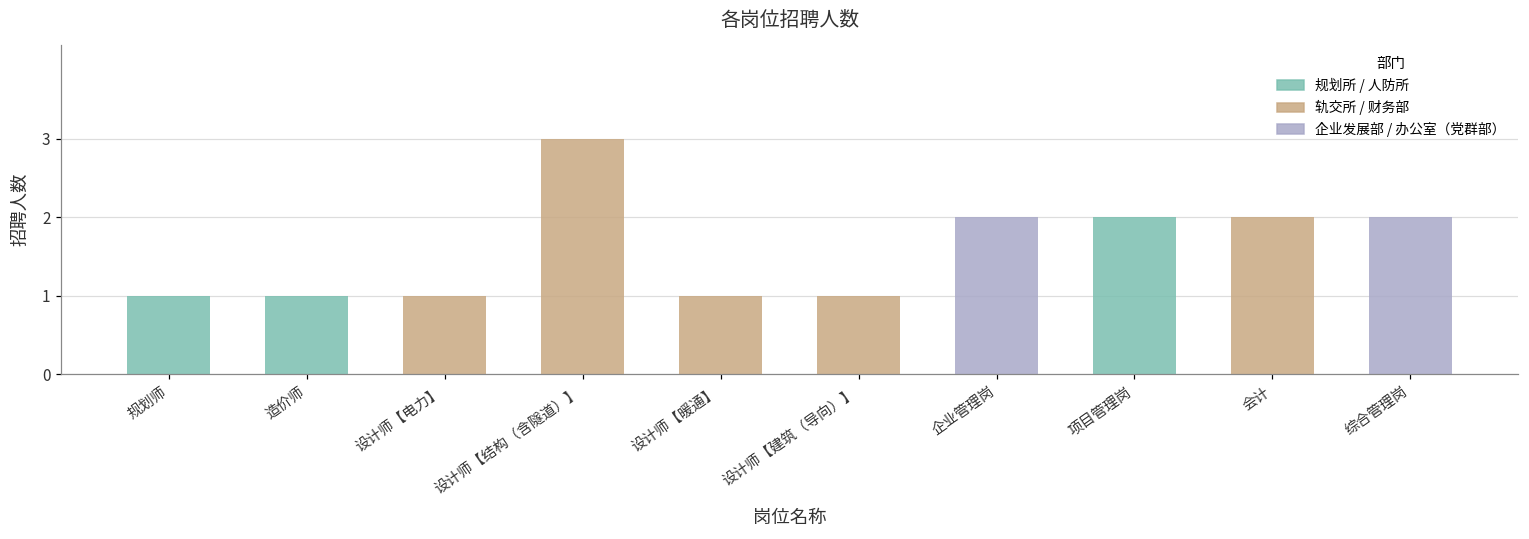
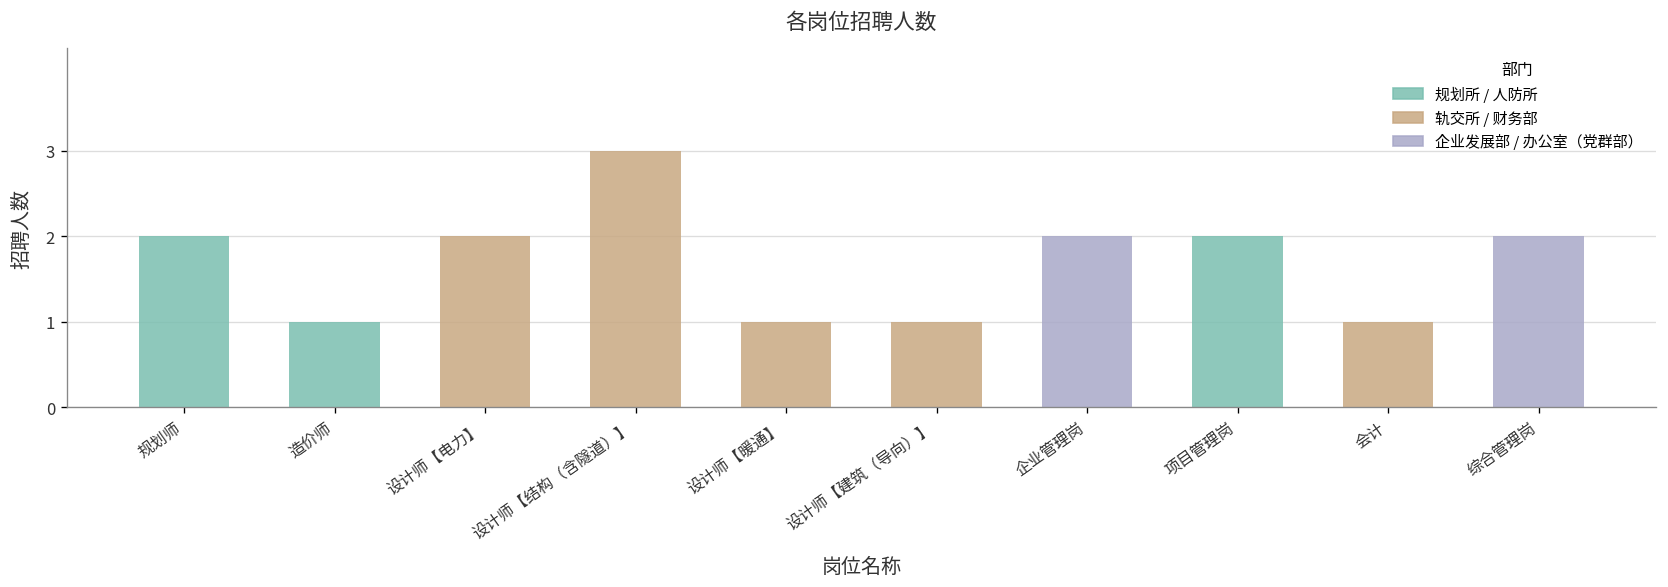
  {
-   "规划师": 1,
+   "规划师": 2,
    "造价师": 1,
-   "设计师【电力】": 1,
+   "设计师【电力】": 2,
    "设计师【结构（含隧道）】": 3,
    "设计师【暖通】": 1,
    "设计师【建筑（导向）】": 1,
    "企业管理岗": 2,
    "项目管理岗": 2,
-   "会计": 2,
+   "会计": 1,
    "综合管理岗": 2
  }
